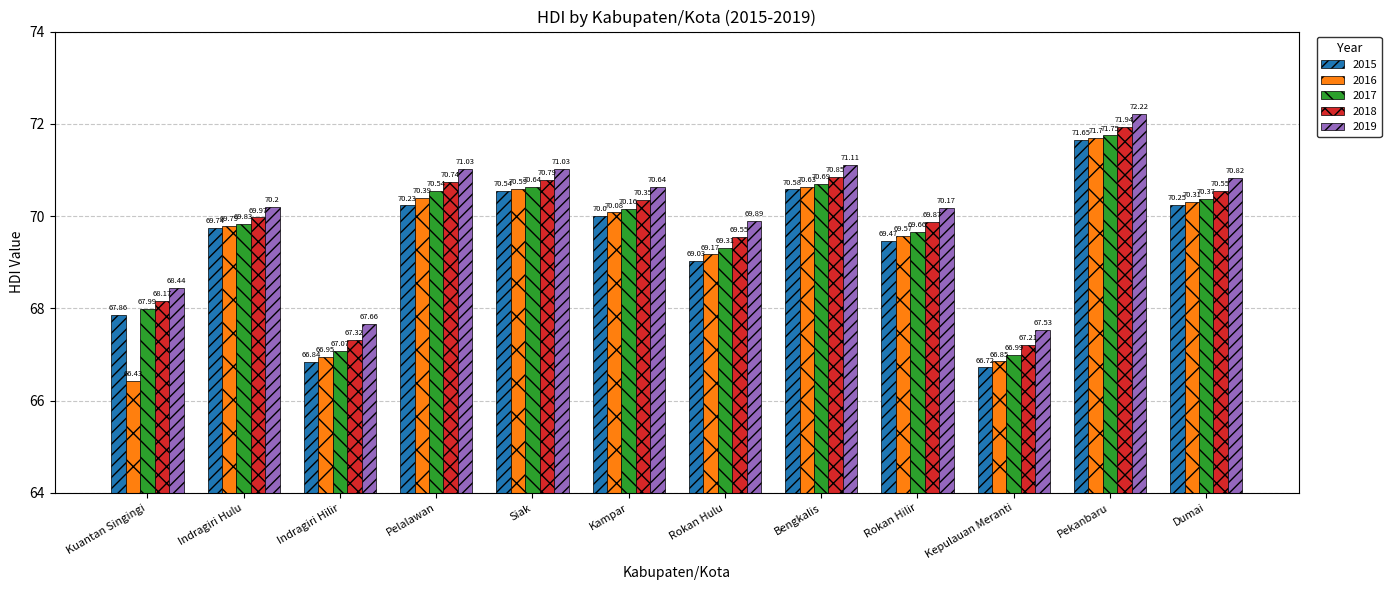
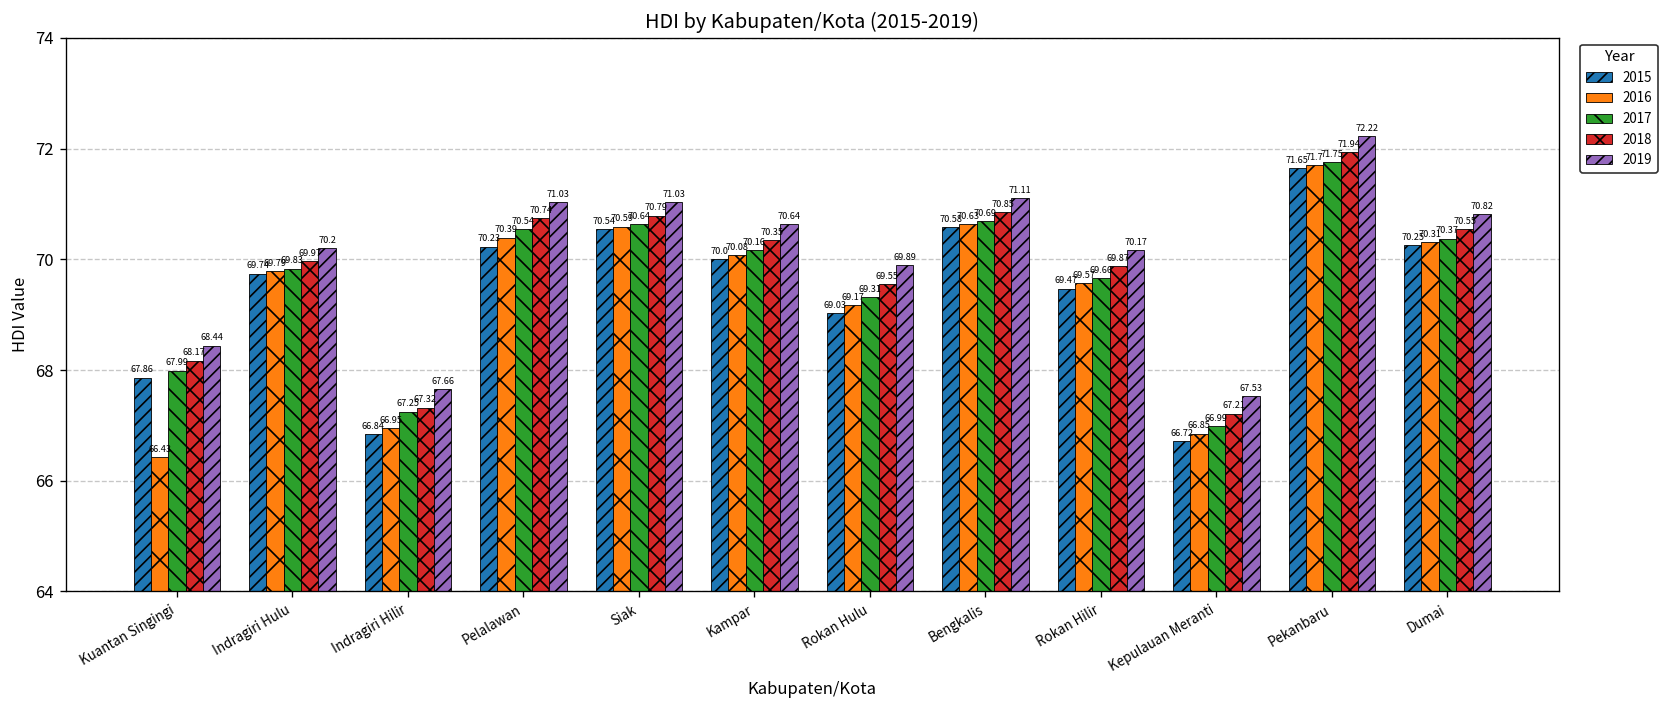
  {
    "2015": {
      "Kuantan Singingi": 67.86,
      "Indragiri Hilir": 66.84,
      "Pelalawan": 70.23,
      "Kampar": 70.0,
      "Rokan Hulu": 69.03,
      "Rokan Hilir": 69.47,
      "Kepulauan Meranti": 66.72,
      "Pekanbaru": 71.65
    },
    "2016": {
      "Kuantan Singingi": 66.43,
      "Indragiri Hilir": 66.95,
      "Pelalawan": 70.39,
      "Kampar": 70.08,
      "Rokan Hulu": 69.17,
      "Rokan Hilir": 69.57,
      "Kepulauan Meranti": 66.85,
      "Pekanbaru": 71.7
    },
    "2017": {
      "Kuantan Singingi": 67.99,
-     "Indragiri Hilir": 67.07,
+     "Indragiri Hilir": 67.25,
      "Pelalawan": 70.54,
      "Kampar": 70.16,
      "Rokan Hulu": 69.31,
      "Rokan Hilir": 69.66,
      "Kepulauan Meranti": 66.99,
      "Pekanbaru": 71.75
    },
    "2018": {
      "Kuantan Singingi": 68.17,
      "Indragiri Hulu": 69.97,
      "Indragiri Hilir": 67.32,
      "Pelalawan": 70.74,
      "Siak": 70.79,
      "Kampar": 70.35,
      "Rokan Hulu": 69.55,
      "Bengkalis": 70.85,
      "Rokan Hilir": 69.87,
      "Kepulauan Meranti": 67.21,
      "Pekanbaru": 71.94,
      "Dumai": 70.55
    },
    "2019": {
      "Kuantan Singingi": 68.44,
      "Indragiri Hulu": 70.2,
      "Indragiri Hilir": 67.66,
      "Pelalawan": 71.03,
      "Siak": 71.03,
      "Kampar": 70.64,
      "Rokan Hulu": 69.89,
      "Bengkalis": 71.11,
      "Rokan Hilir": 70.17,
      "Kepulauan Meranti": 67.53,
      "Pekanbaru": 72.22,
      "Dumai": 70.82
    }
  }
